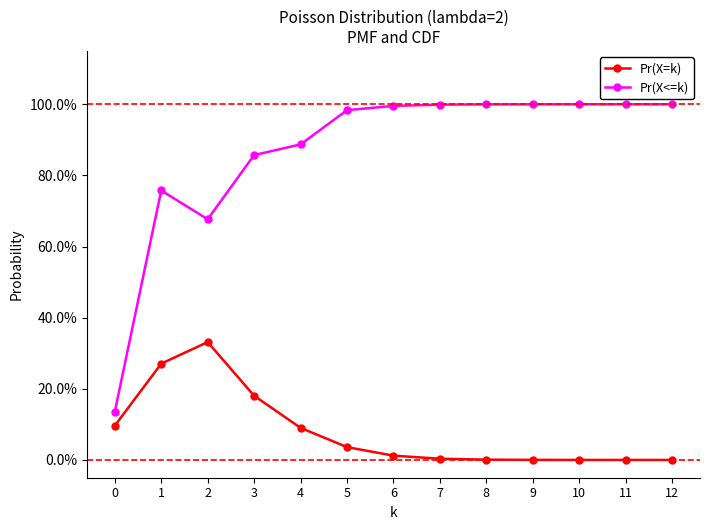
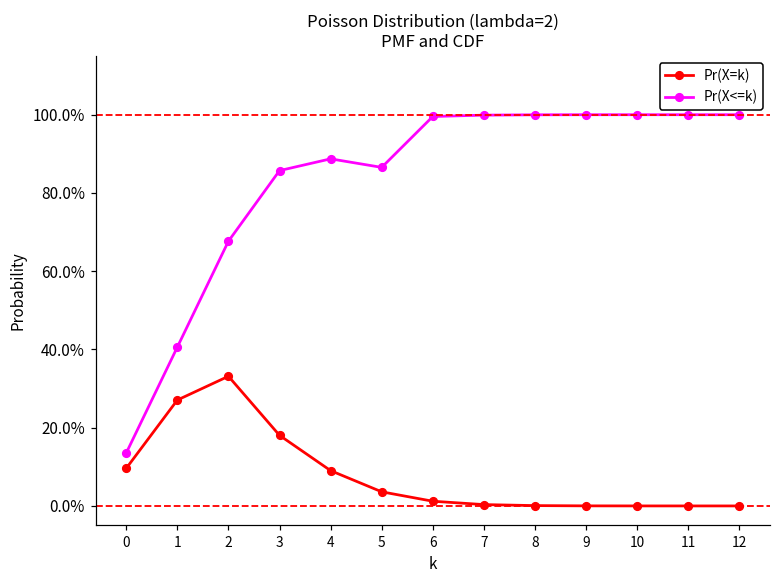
  {
    "Pr(X=k)": {
      "0": "10%",
      "1": "27%",
      "2": "33%",
      "3": "18%",
      "4": "9%",
      "5": "4%",
      "6": "1%",
      "7": "0%",
      "8": "0%",
      "9": "0%",
      "10": "0%",
      "11": "0%",
      "12": "0%"
    },
    "Pr(X<=k)": {
      "0": "14%",
-     "1": "76%",
+     "1": "41%",
      "2": "68%",
      "3": "86%",
      "4": "89%",
-     "5": "98%",
+     "5": "87%",
      "6": "100%",
      "7": "100%",
      "8": "100%",
      "9": "100%",
      "10": "100%",
      "11": "100%",
      "12": "100%"
    }
  }
